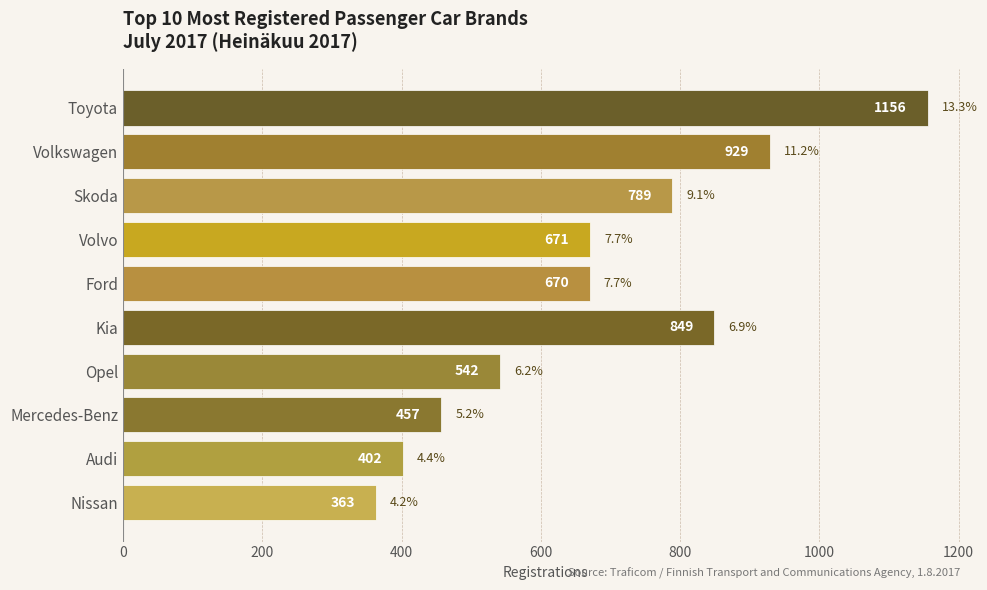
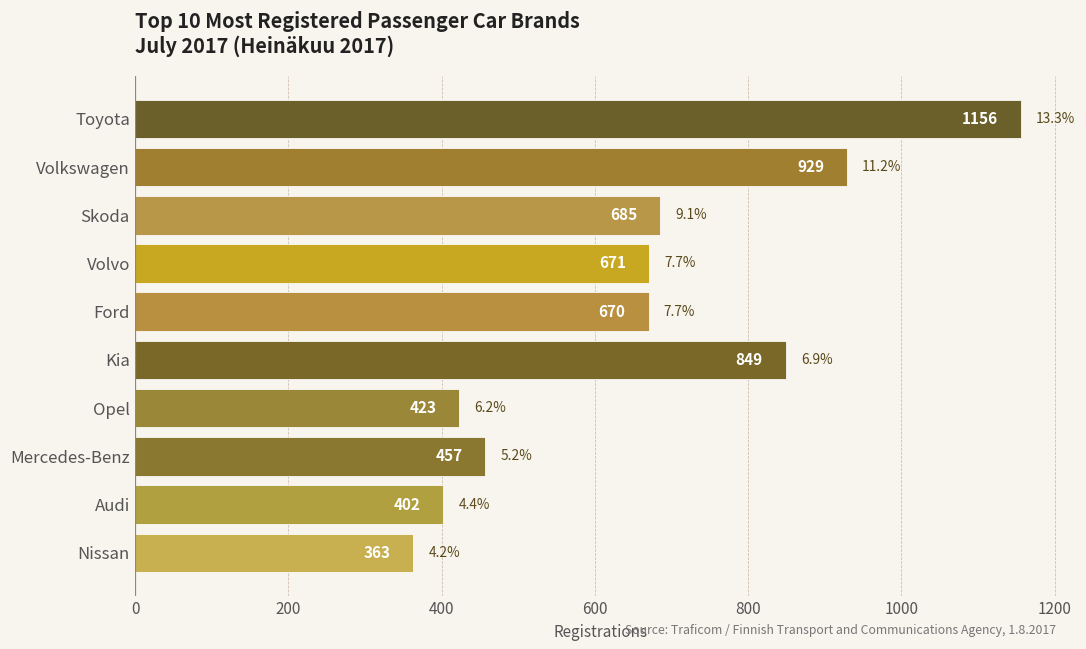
  {
    "Toyota": 1156,
    "Volkswagen": 929,
-   "Skoda": 789,
+   "Skoda": 685,
    "Volvo": 671,
    "Ford": 670,
    "Kia": 849,
-   "Opel": 542,
+   "Opel": 423,
    "Mercedes-Benz": 457,
    "Audi": 402,
    "Nissan": 363
  }
